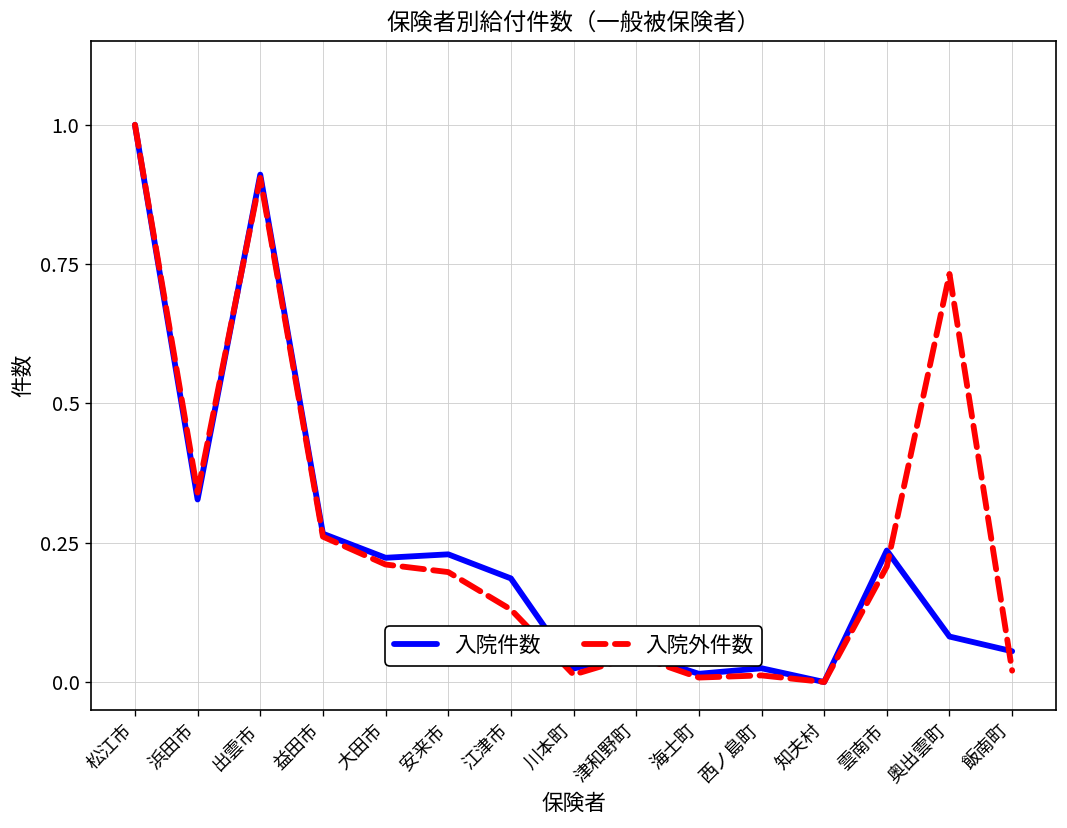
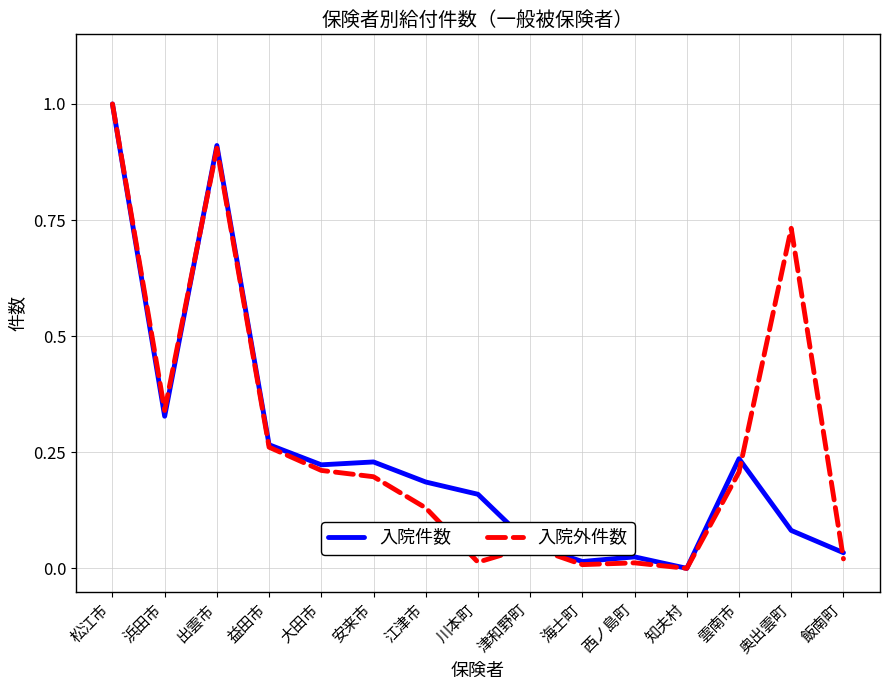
  {
    "入院件数": {
      "浜田市": 0.33,
      "出雲市": 0.91,
      "大田市": 0.22,
      "安来市": 0.23,
      "江津市": 0.19,
-     "川本町": 0.02,
+     "川本町": 0.16,
      "海士町": 0.01,
      "西ノ島町": 0.02,
      "雲南市": 0.24,
      "奥出雲町": 0.08,
-     "飯南町": 0.06
+     "飯南町": 0.03
    },
    "入院外件数": {
      "浜田市": 0.34,
      "出雲市": 0.90,
      "大田市": 0.21,
      "安来市": 0.20,
      "江津市": 0.13,
      "川本町": 0.01,
      "海士町": 0.01,
      "西ノ島町": 0.01,
      "雲南市": 0.21,
      "奥出雲町": 0.73,
      "飯南町": 0.02
    }
  }
